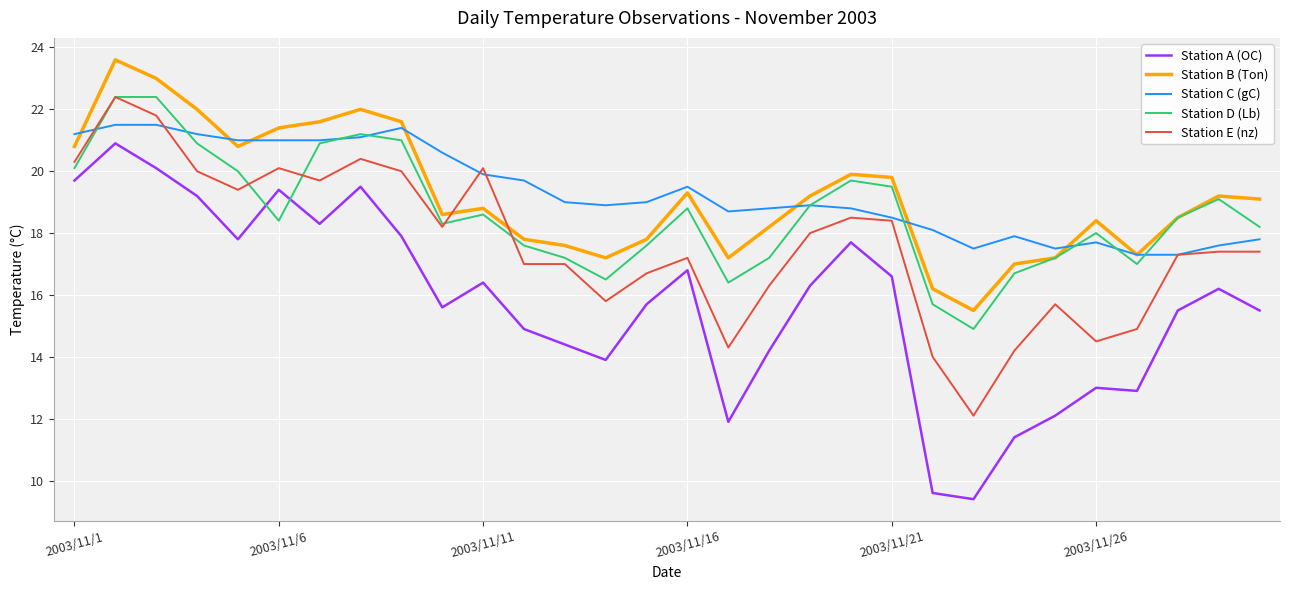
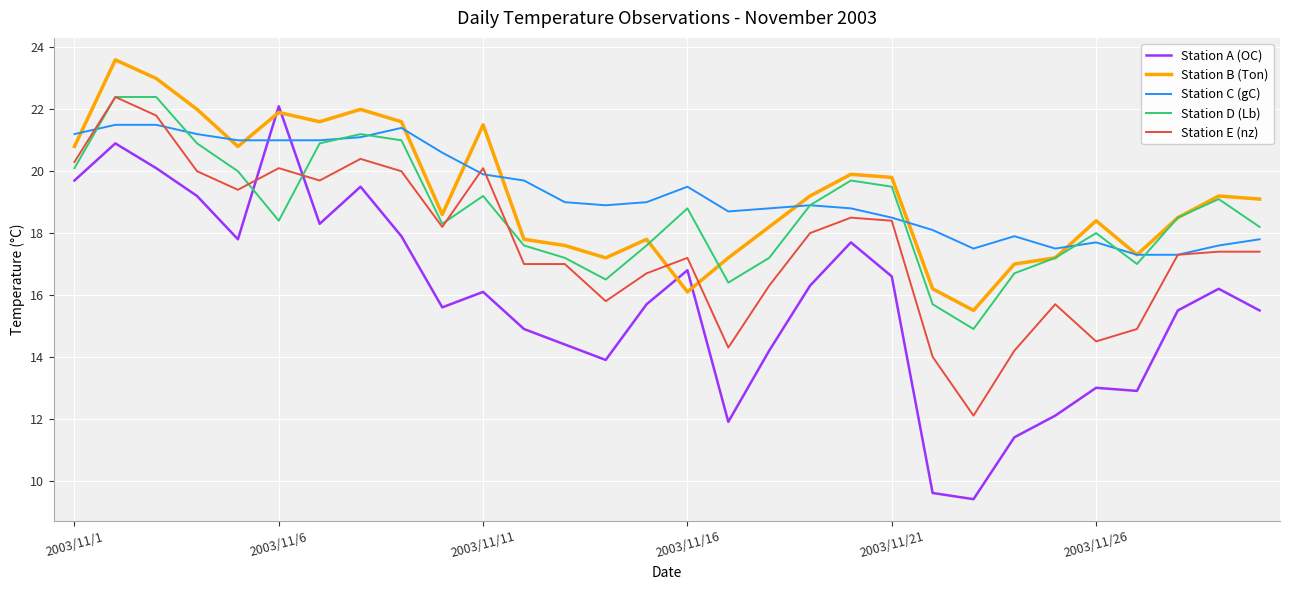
  {
    "Station A (OC)": {
      "2003/11/1": 19.7,
-     "2003/11/6": 19.4,
-     "2003/11/11": 16.4,
+     "2003/11/6": 22.1,
+     "2003/11/11": 16.1,
      "2003/11/16": 16.8,
      "2003/11/21": 16.6,
      "2003/11/26": 13.0
    },
    "Station B (Ton)": {
      "2003/11/1": 20.8,
-     "2003/11/6": 21.4,
-     "2003/11/11": 18.8,
-     "2003/11/16": 19.3,
+     "2003/11/6": 21.9,
+     "2003/11/11": 21.5,
+     "2003/11/16": 16.1,
      "2003/11/21": 19.8,
      "2003/11/26": 18.4
    },
    "Station C (gC)": {
      "2003/11/1": 21.2,
      "2003/11/6": 21.0,
      "2003/11/11": 19.9,
      "2003/11/16": 19.5,
      "2003/11/21": 18.5,
      "2003/11/26": 17.7
    },
    "Station D (Lb)": {
      "2003/11/1": 20.1,
      "2003/11/6": 18.4,
-     "2003/11/11": 18.6,
+     "2003/11/11": 19.2,
      "2003/11/16": 18.8,
      "2003/11/21": 19.5,
      "2003/11/26": 18.0
    },
    "Station E (nz)": {
      "2003/11/1": 20.3,
      "2003/11/6": 20.1,
      "2003/11/11": 20.1,
      "2003/11/16": 17.2,
      "2003/11/21": 18.4,
      "2003/11/26": 14.5
    }
  }
